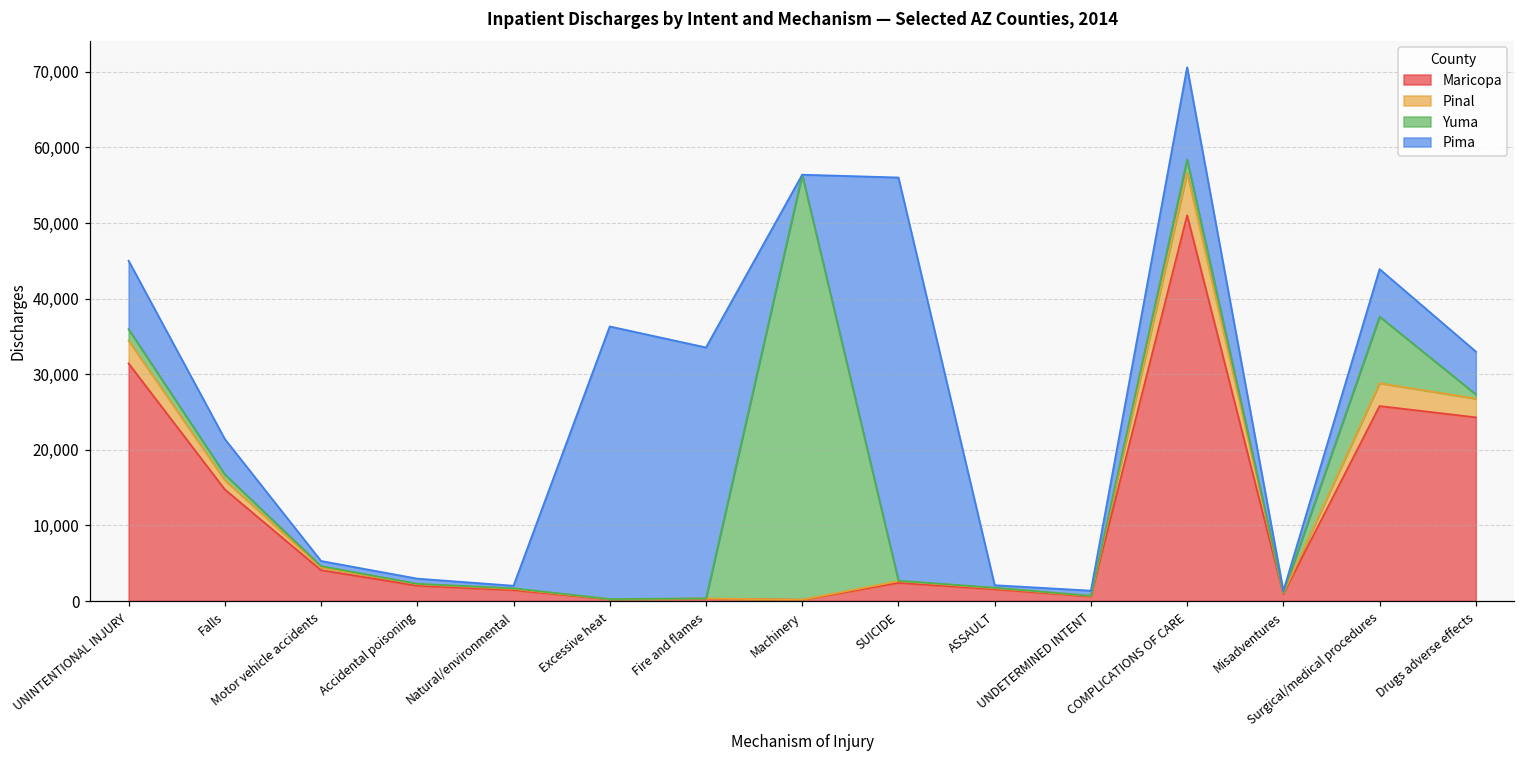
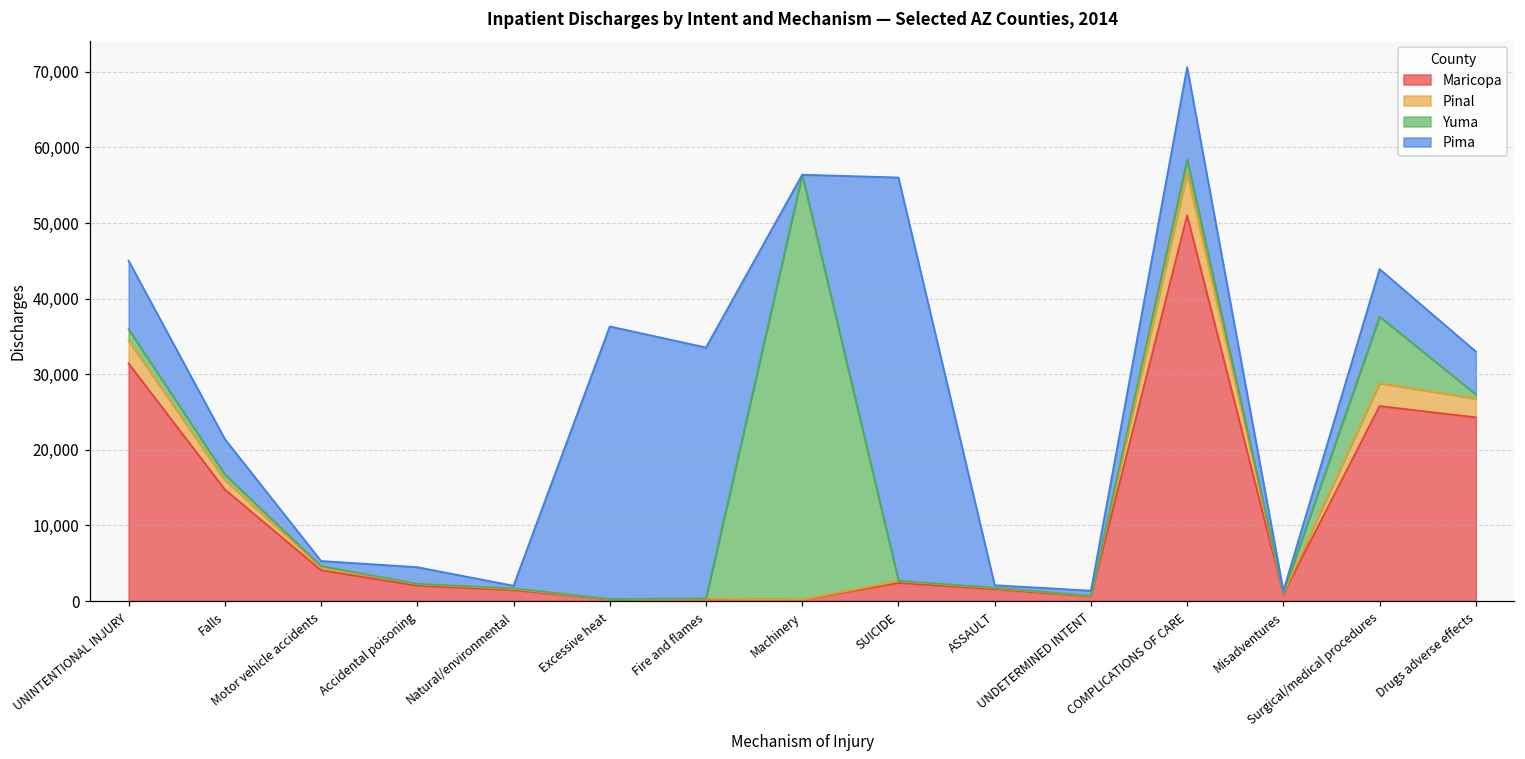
  {
    "Maricopa": {
      "UNINTENTIONAL INJURY": "31,000",
      "Falls": "15,000",
      "Motor vehicle accidents": "4,000",
      "COMPLICATIONS OF CARE": "51,000",
      "Surgical/medical procedures": "26,000",
      "Drugs adverse effects": "24,000"
    },
    "Pinal": {
      "UNINTENTIONAL INJURY": "3,000",
      "Falls": "1,000",
      "COMPLICATIONS OF CARE": "6,000",
      "Surgical/medical procedures": "3,000",
      "Drugs adverse effects": "2,000"
    },
    "Yuma": {
      "UNINTENTIONAL INJURY": "2,000",
      "Falls": "1,000",
      "COMPLICATIONS OF CARE": "2,000",
      "Surgical/medical procedures": "9,000",
      "Drugs adverse effects": "1,000"
    },
    "Pima": {
      "UNINTENTIONAL INJURY": "9,000",
      "Falls": "5,000",
      "Motor vehicle accidents": "1,000",
-     "Accidental poisoning": "1,000",
+     "Accidental poisoning": "2,000",
      "Excessive heat": "36,000",
      "Fire and flames": "33,000",
      "SUICIDE": "53,000",
      "UNDETERMINED INTENT": "1,000",
      "COMPLICATIONS OF CARE": "12,000",
      "Surgical/medical procedures": "6,000",
      "Drugs adverse effects": "6,000"
    }
  }
